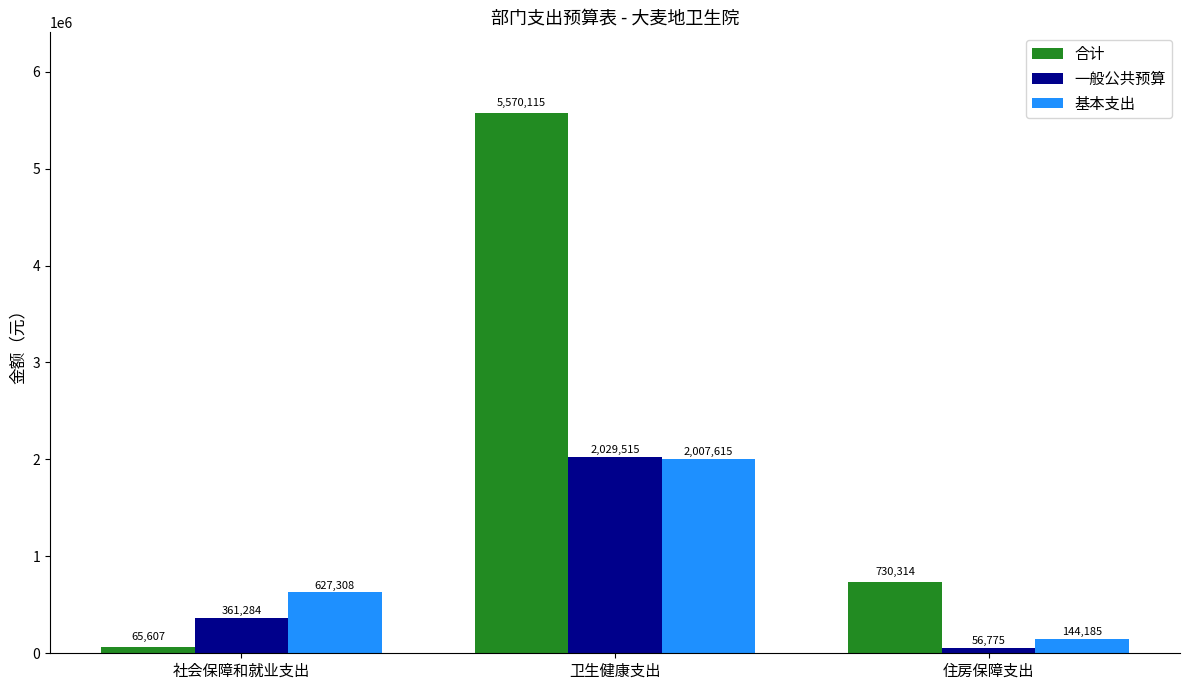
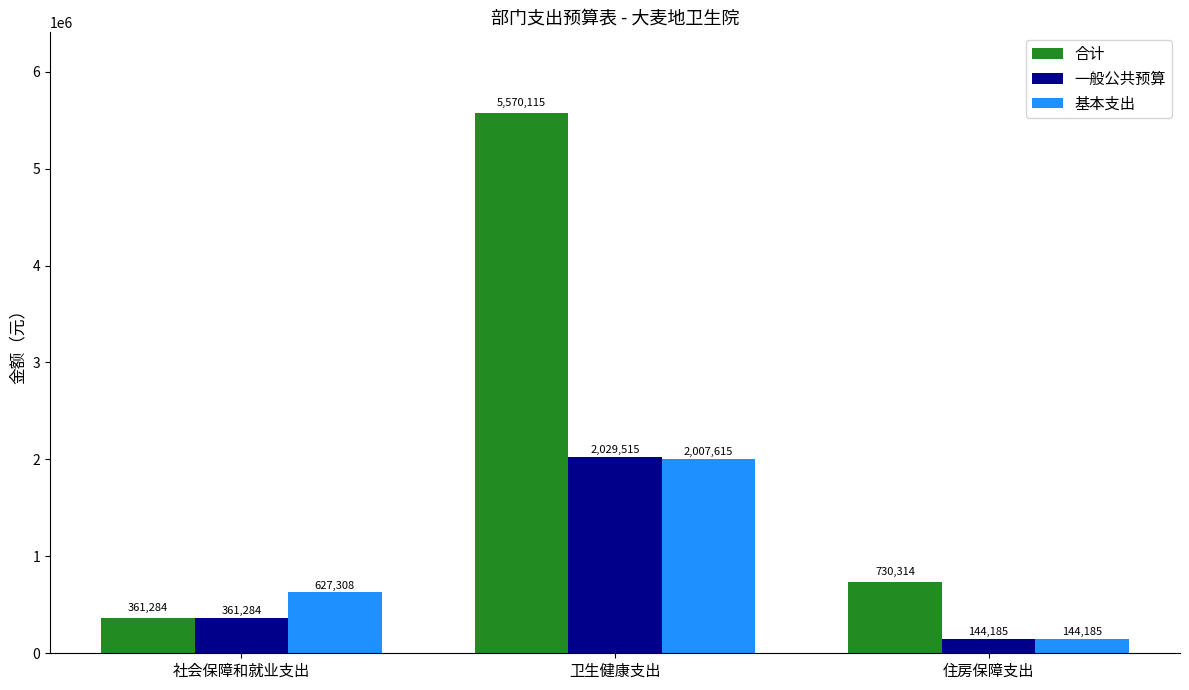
  {
    "合计": {
-     "社会保障和就业支出": "65,607",
+     "社会保障和就业支出": "361,284",
      "卫生健康支出": "5,570,115",
      "住房保障支出": "730,314"
    },
    "一般公共预算": {
      "社会保障和就业支出": "361,284",
      "卫生健康支出": "2,029,515",
-     "住房保障支出": "56,775"
+     "住房保障支出": "144,185"
    },
    "基本支出": {
      "社会保障和就业支出": "627,308",
      "卫生健康支出": "2,007,615",
      "住房保障支出": "144,185"
    }
  }
